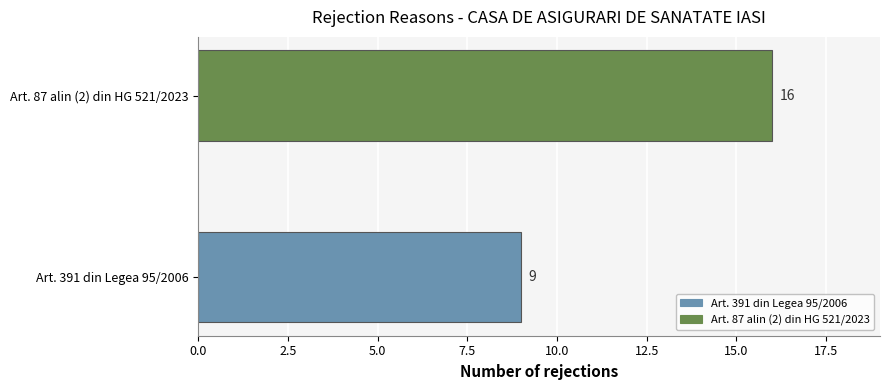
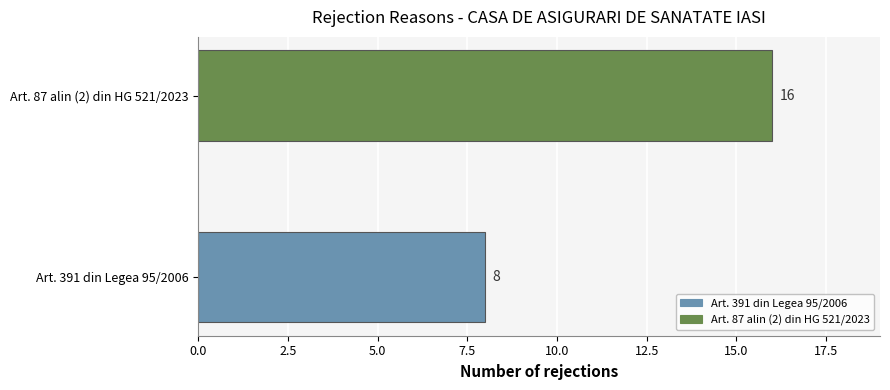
  {
    "Art. 87 alin (2) din HG 521/2023": 16,
-   "Art. 391 din Legea 95/2006": 9
+   "Art. 391 din Legea 95/2006": 8
  }
